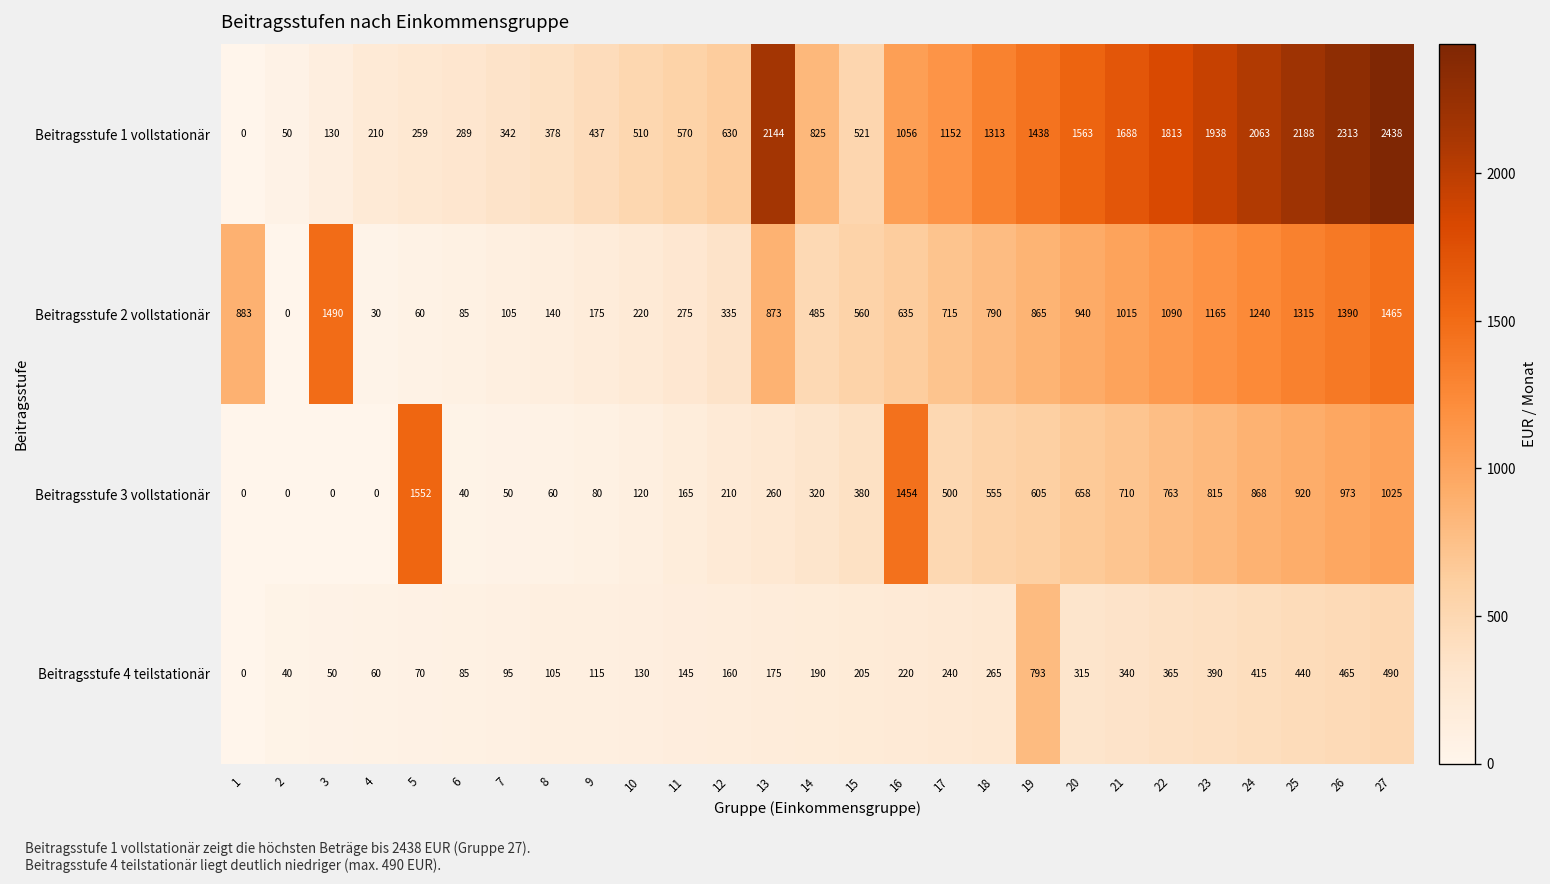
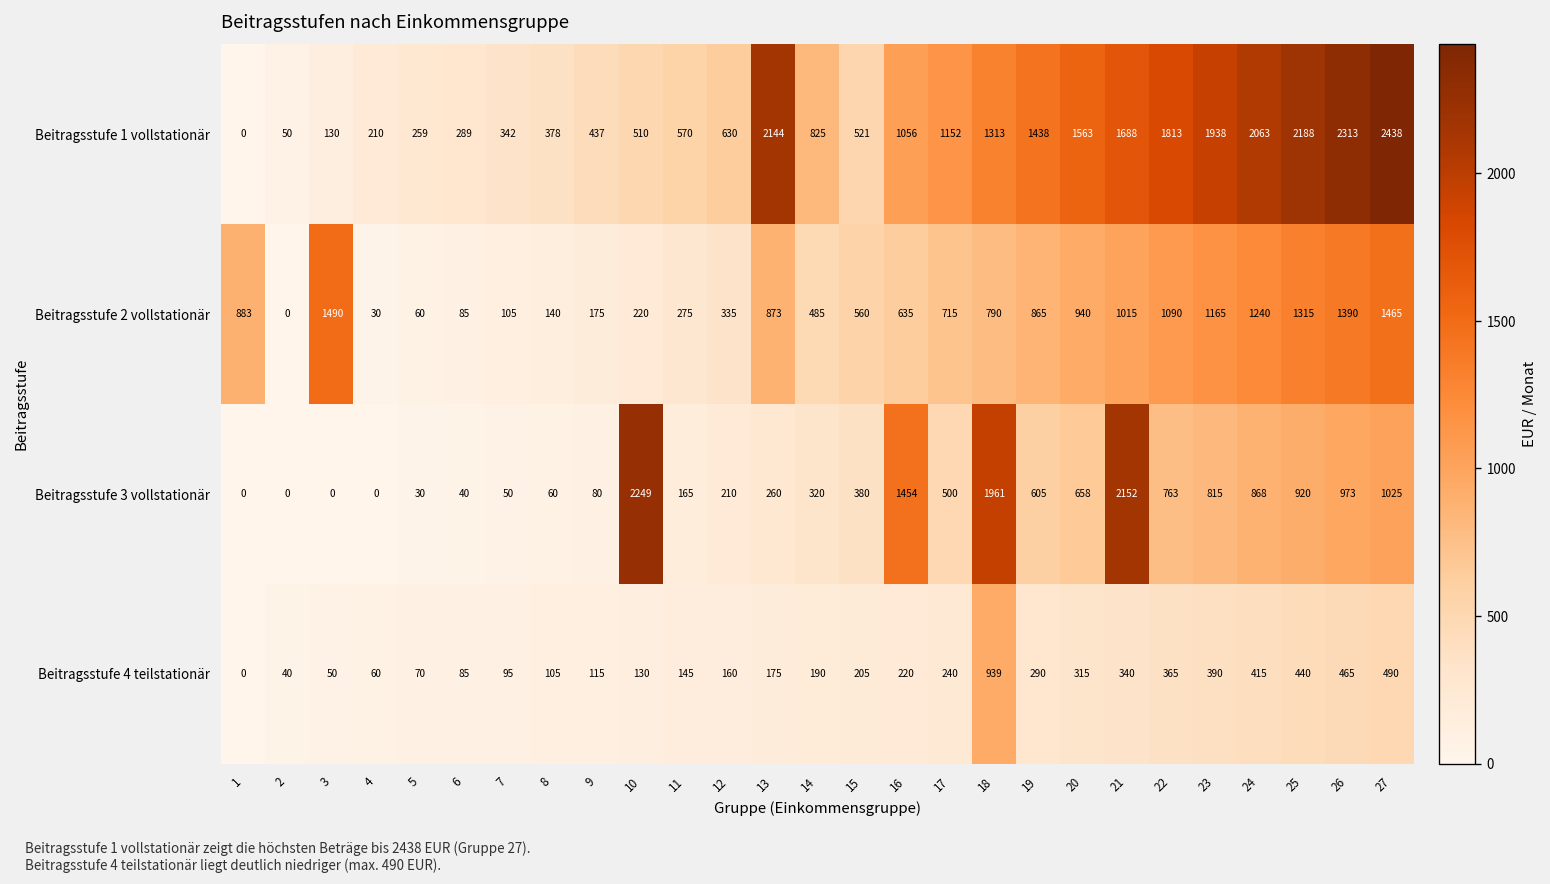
  {
    "Beitragsstufe 1 vollstationär": {
      "1": 0,
      "2": 50,
      "3": 130,
      "4": 210,
      "5": 259,
      "6": 289,
      "7": 342,
      "8": 378,
      "9": 437,
      "10": 510,
      "11": 570,
      "12": 630,
      "13": 2144,
      "14": 825,
      "15": 521,
      "16": 1056,
      "17": 1152,
      "18": 1313,
      "19": 1438,
      "20": 1563,
      "21": 1688,
      "22": 1813,
      "23": 1938,
      "24": 2063,
      "25": 2188,
      "26": 2313,
      "27": 2438
    },
    "Beitragsstufe 2 vollstationär": {
      "1": 883,
      "2": 0,
      "3": 1490,
      "4": 30,
      "5": 60,
      "6": 85,
      "7": 105,
      "8": 140,
      "9": 175,
      "10": 220,
      "11": 275,
      "12": 335,
      "13": 873,
      "14": 485,
      "15": 560,
      "16": 635,
      "17": 715,
      "18": 790,
      "19": 865,
      "20": 940,
      "21": 1015,
      "22": 1090,
      "23": 1165,
      "24": 1240,
      "25": 1315,
      "26": 1390,
      "27": 1465
    },
    "Beitragsstufe 3 vollstationär": {
      "1": 0,
      "2": 0,
      "3": 0,
      "4": 0,
-     "5": 1552,
+     "5": 30,
      "6": 40,
      "7": 50,
      "8": 60,
      "9": 80,
-     "10": 120,
+     "10": 2249,
      "11": 165,
      "12": 210,
      "13": 260,
      "14": 320,
      "15": 380,
      "16": 1454,
      "17": 500,
-     "18": 555,
+     "18": 1961,
      "19": 605,
      "20": 658,
-     "21": 710,
+     "21": 2152,
      "22": 763,
      "23": 815,
      "24": 868,
      "25": 920,
      "26": 973,
      "27": 1025
    },
    "Beitragsstufe 4 teilstationär": {
      "1": 0,
      "2": 40,
      "3": 50,
      "4": 60,
      "5": 70,
      "6": 85,
      "7": 95,
      "8": 105,
      "9": 115,
      "10": 130,
      "11": 145,
      "12": 160,
      "13": 175,
      "14": 190,
      "15": 205,
      "16": 220,
      "17": 240,
-     "18": 265,
-     "19": 793,
+     "18": 939,
+     "19": 290,
      "20": 315,
      "21": 340,
      "22": 365,
      "23": 390,
      "24": 415,
      "25": 440,
      "26": 465,
      "27": 490
    }
  }
